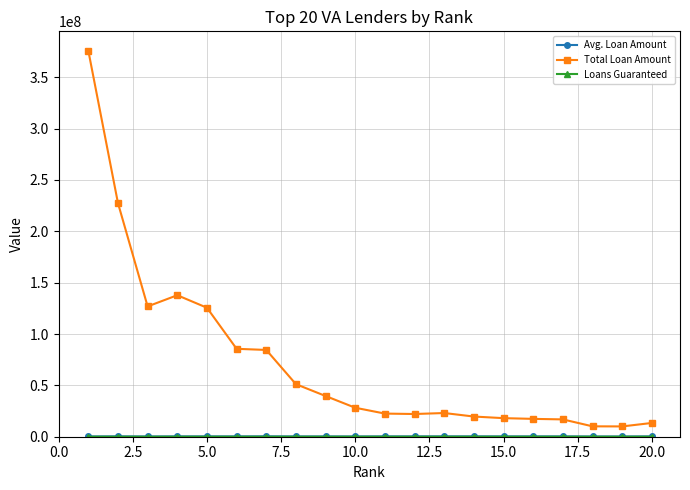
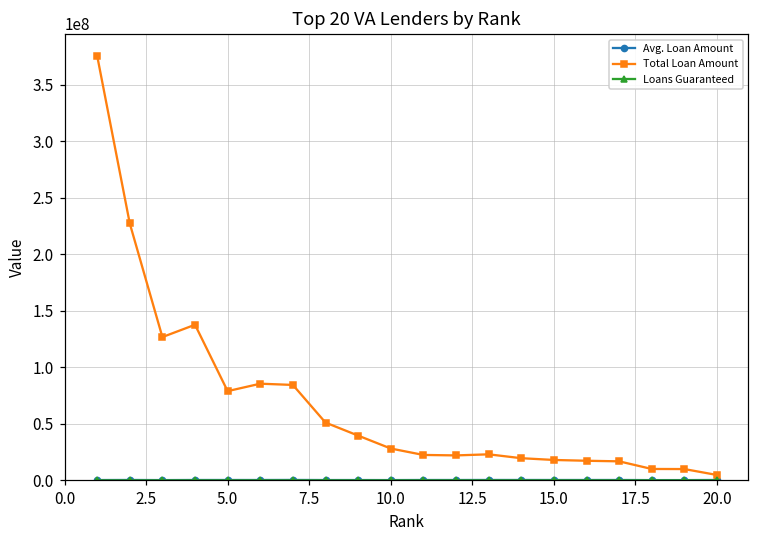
  {
    "Total Loan Amount": {
-     "5.0": 126000000,
+     "5.0": 79000000,
      "10.0": 28000000,
      "15.0": 18000000,
-     "20.0": 13000000
+     "20.0": 5000000
    }
  }
